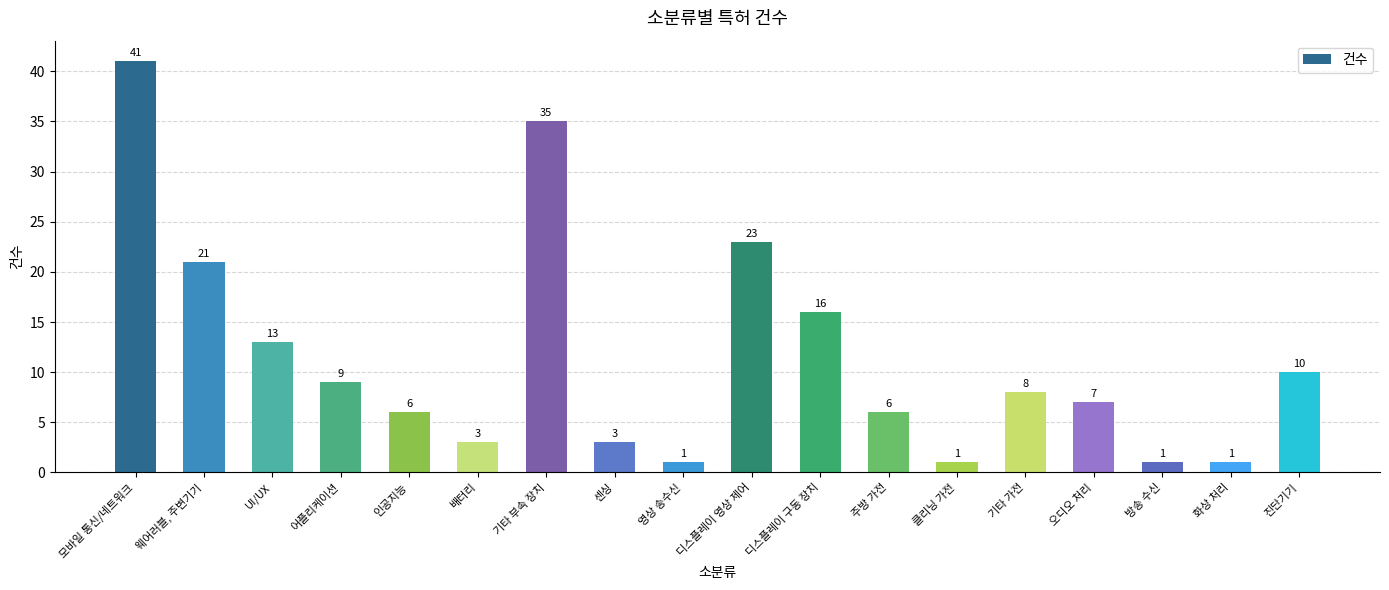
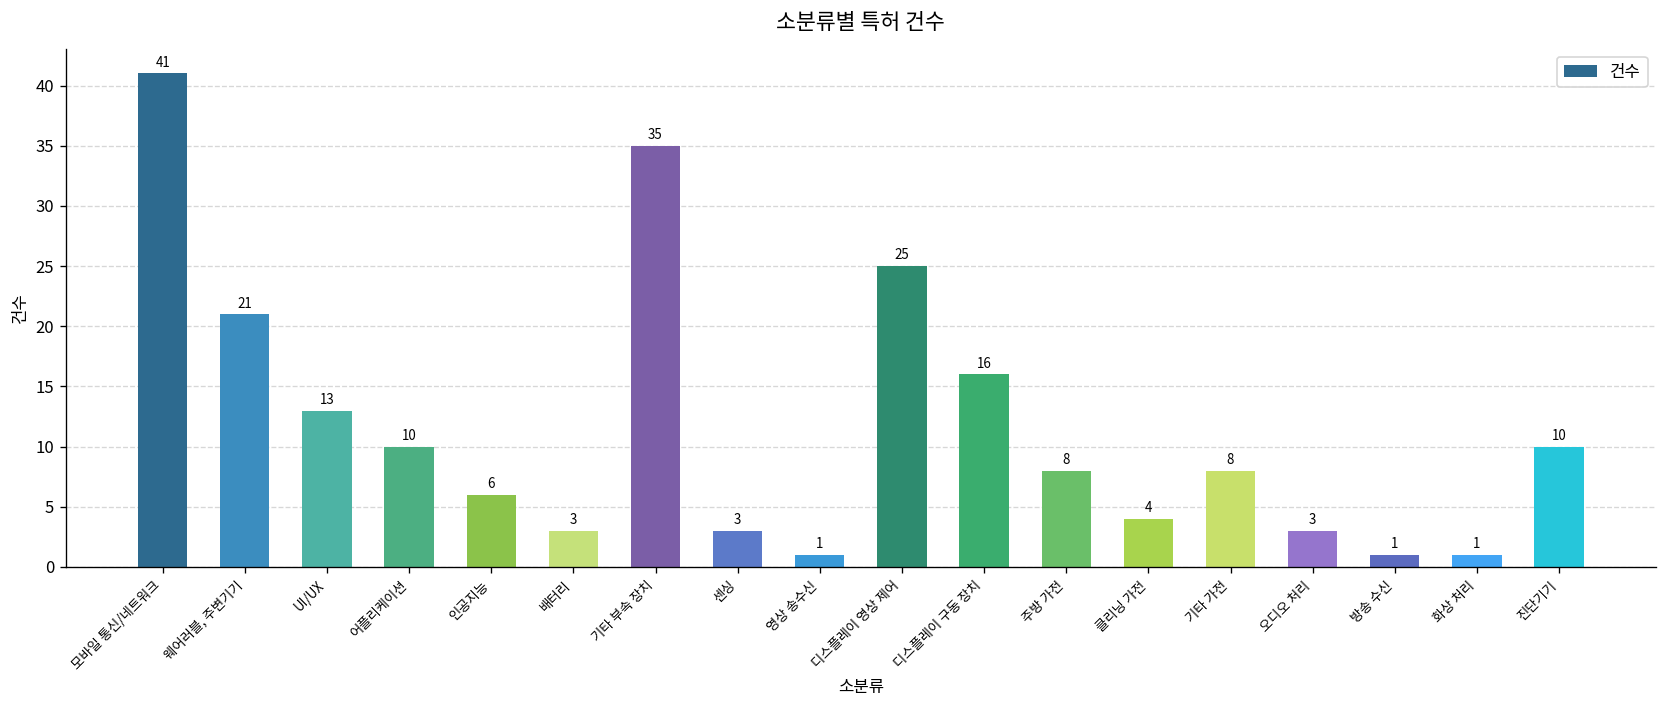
  {
    "모바일 통신/네트워크": 41,
    "웨어러블, 주변기기": 21,
    "UI/UX": 13,
-   "어플리케이션": 9,
+   "어플리케이션": 10,
    "인공지능": 6,
    "배터리": 3,
    "기타 부속 장치": 35,
    "센싱": 3,
    "영상 송수신": 1,
-   "디스플레이 영상 제어": 23,
+   "디스플레이 영상 제어": 25,
    "디스플레이 구동 장치": 16,
-   "주방 가전": 6,
-   "클리닝 가전": 1,
+   "주방 가전": 8,
+   "클리닝 가전": 4,
    "기타 가전": 8,
-   "오디오 처리": 7,
+   "오디오 처리": 3,
    "방송 수신": 1,
    "화상 처리": 1,
    "진단기기": 10
  }
